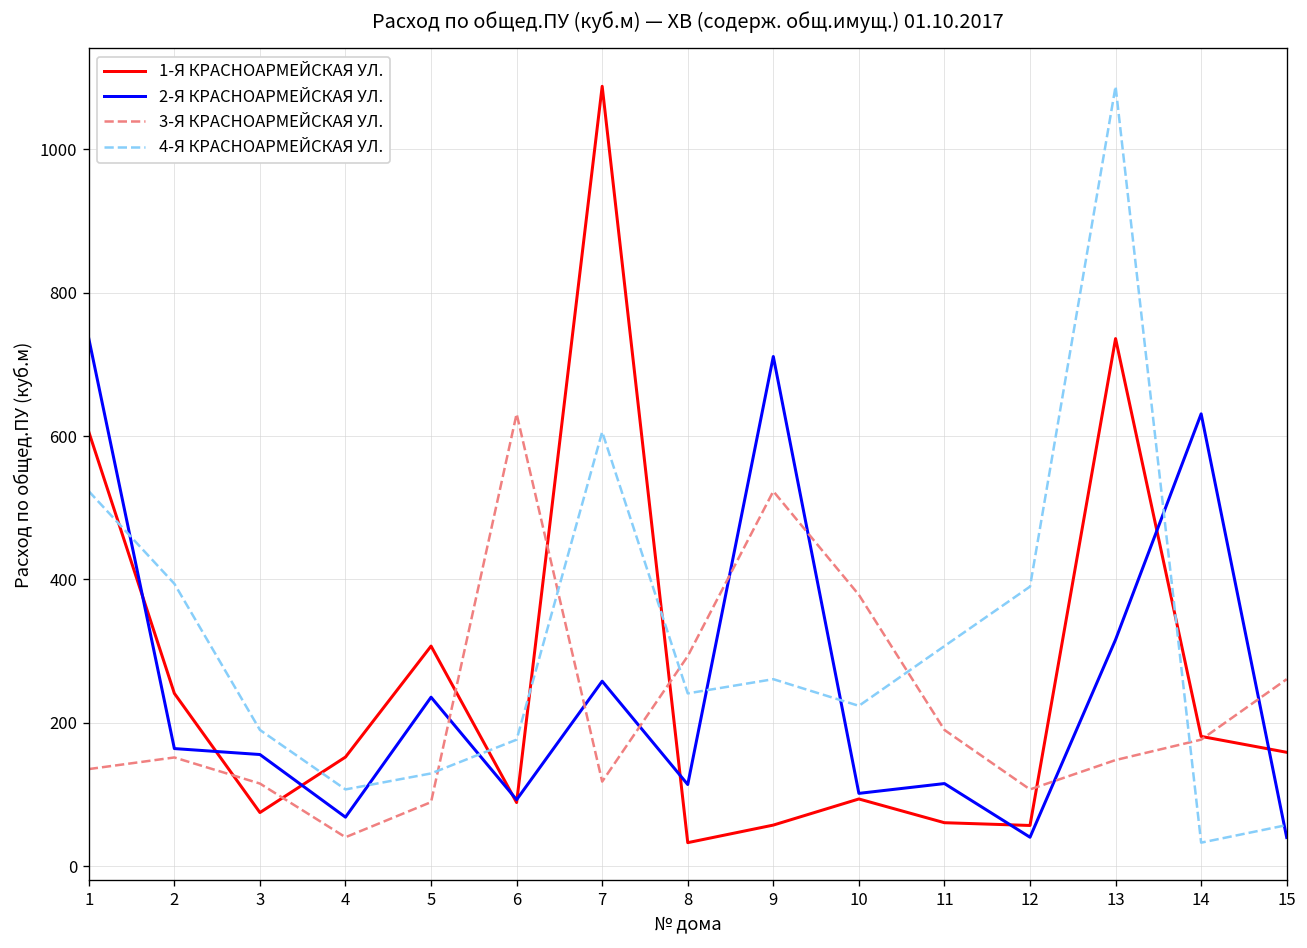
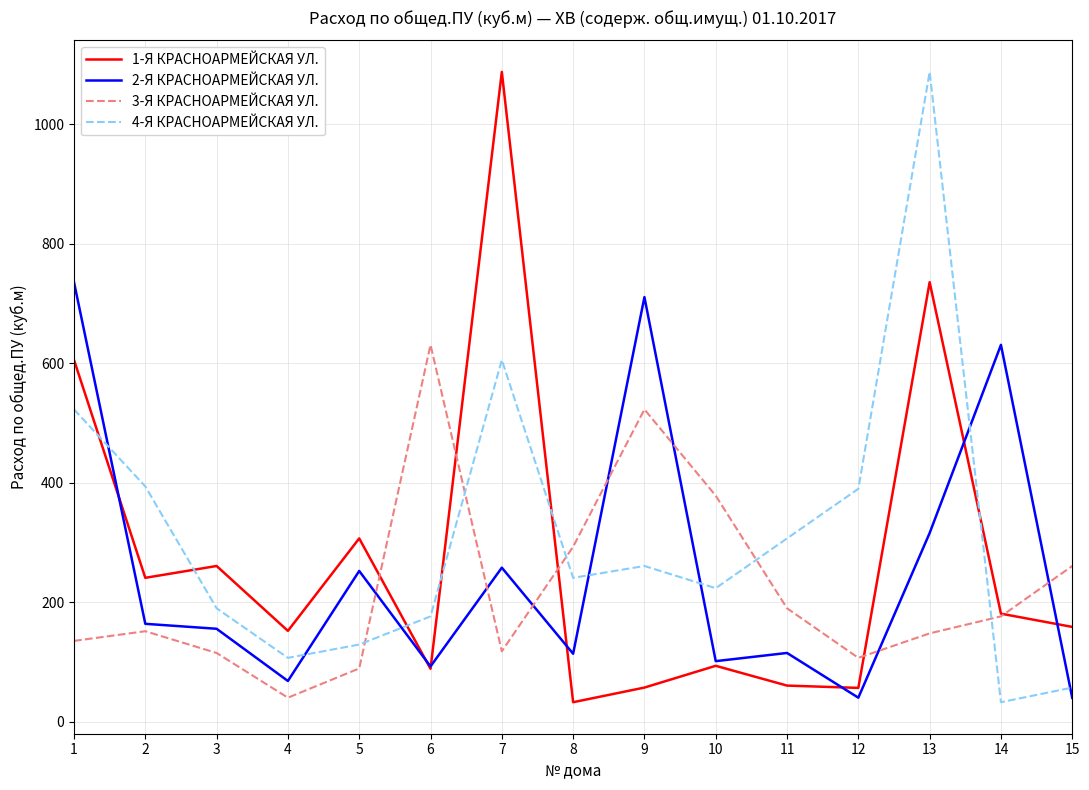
  {
    "1-Я КРАСНОАРМЕЙСКАЯ УЛ.": {
      "1": 610,
      "2": 240,
-     "3": 70,
+     "3": 260,
      "4": 150,
      "5": 310,
      "7": 1090,
      "8": 30,
      "9": 60,
      "10": 90,
      "11": 60,
      "12": 60,
      "13": 740,
      "14": 180,
      "15": 160
    },
    "2-Я КРАСНОАРМЕЙСКАЯ УЛ.": {
      "1": 740,
      "2": 160,
      "3": 160,
      "4": 70,
-     "5": 240,
+     "5": 250,
      "7": 260,
      "8": 110,
      "9": 710,
      "10": 100,
      "11": 120,
      "12": 40,
      "13": 320,
      "14": 630,
      "15": 40
    },
    "3-Я КРАСНОАРМЕЙСКАЯ УЛ.": {
      "1": 140,
      "2": 150,
      "3": 120,
      "4": 40,
      "5": 90,
      "6": 630,
      "7": 120,
      "8": 290,
      "9": 520,
      "10": 380,
      "11": 190,
      "12": 110,
      "13": 150,
      "14": 180,
      "15": 260
    },
    "4-Я КРАСНОАРМЕЙСКАЯ УЛ.": {
      "1": 520,
      "2": 390,
      "3": 190,
      "4": 110,
      "5": 130,
      "6": 180,
      "7": 610,
      "8": 240,
      "9": 260,
      "10": 220,
      "11": 310,
      "12": 390,
      "13": 1090,
      "14": 30,
      "15": 60
    }
  }
